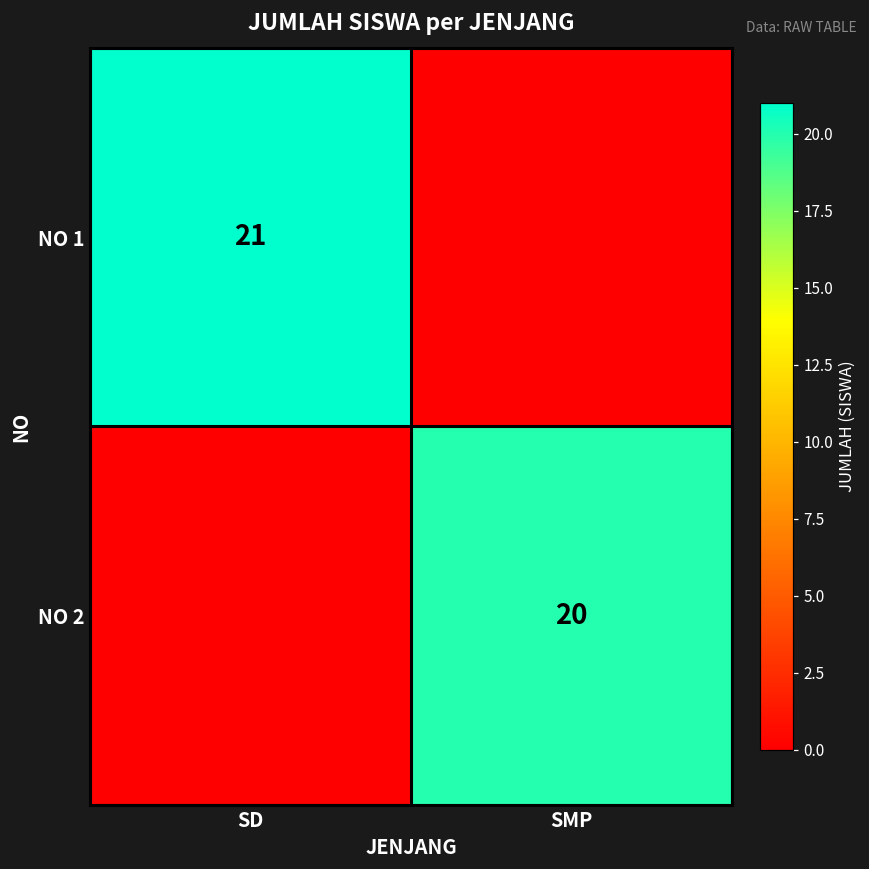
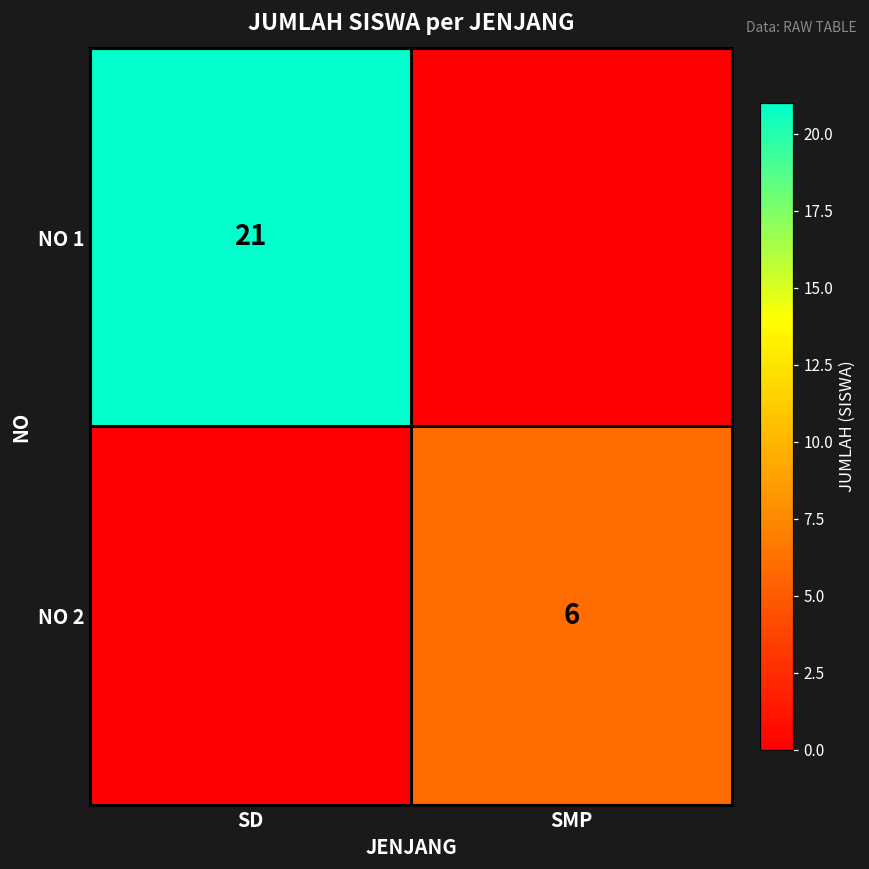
  {
    "NO 1": {
      "SD": 21
    },
    "NO 2": {
-     "SMP": 20
+     "SMP": 6
    }
  }
